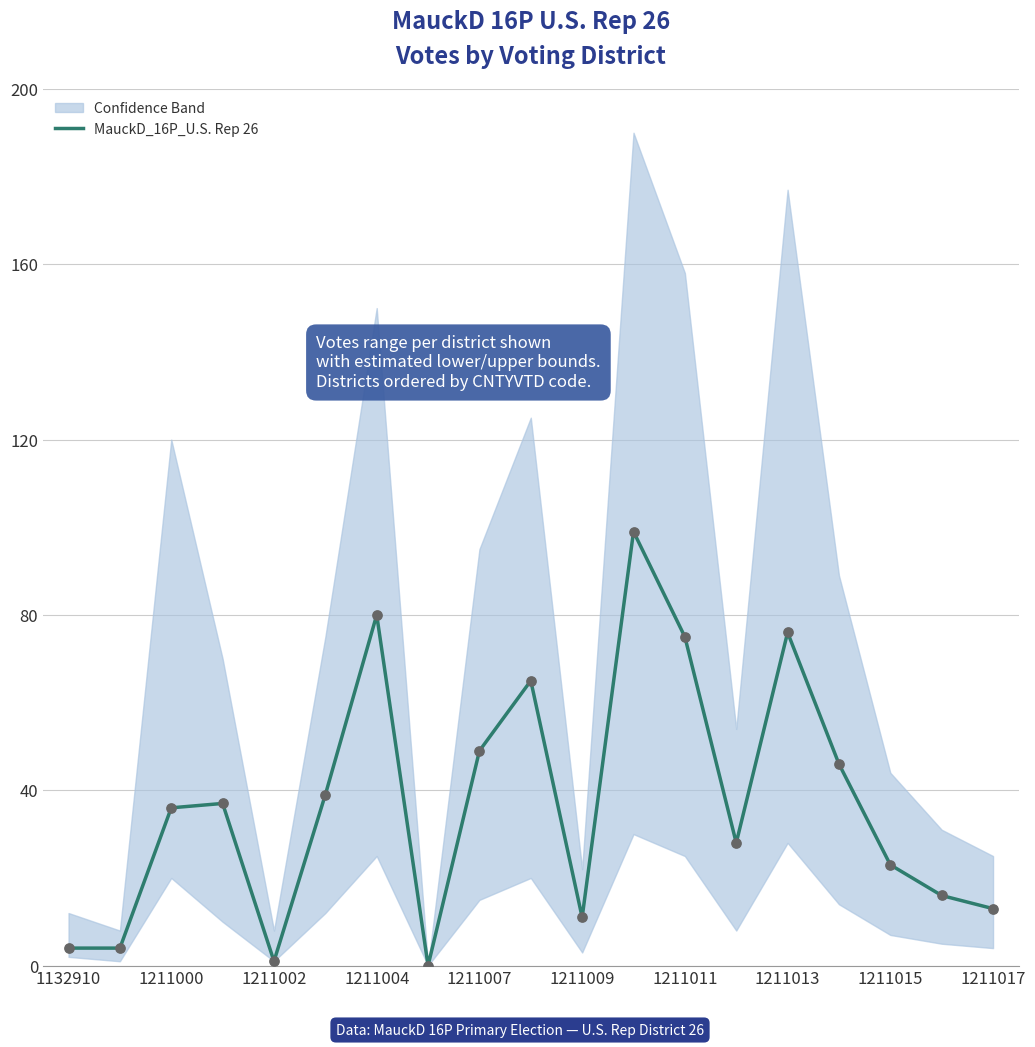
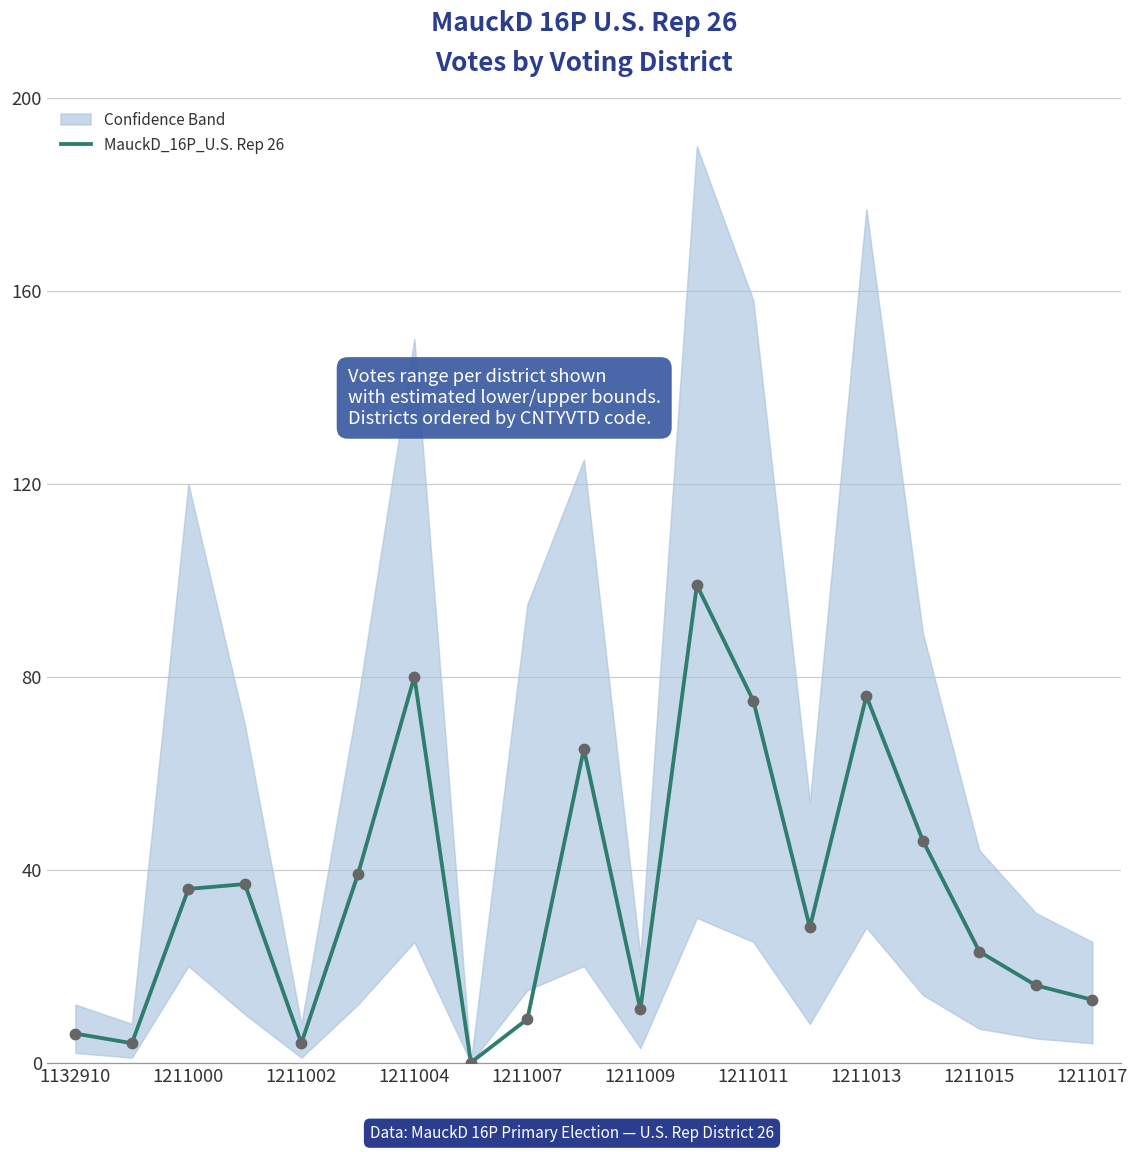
  {
    "MauckD_16P_U.S. Rep 26": {
-     "1132910": 4,
+     "1132910": 6,
      "1211000": 36,
-     "1211002": 1,
+     "1211002": 4,
      "1211004": 80,
-     "1211007": 49,
+     "1211007": 9,
      "1211009": 11,
      "1211011": 75,
      "1211013": 76,
      "1211015": 23,
      "1211017": 13
    }
  }
